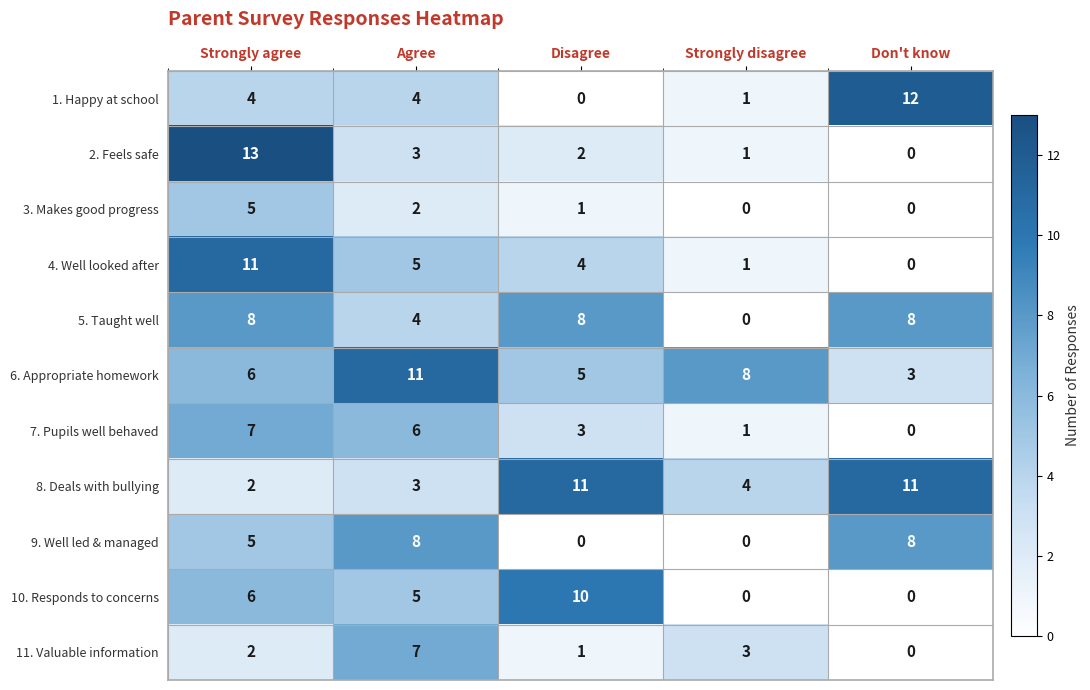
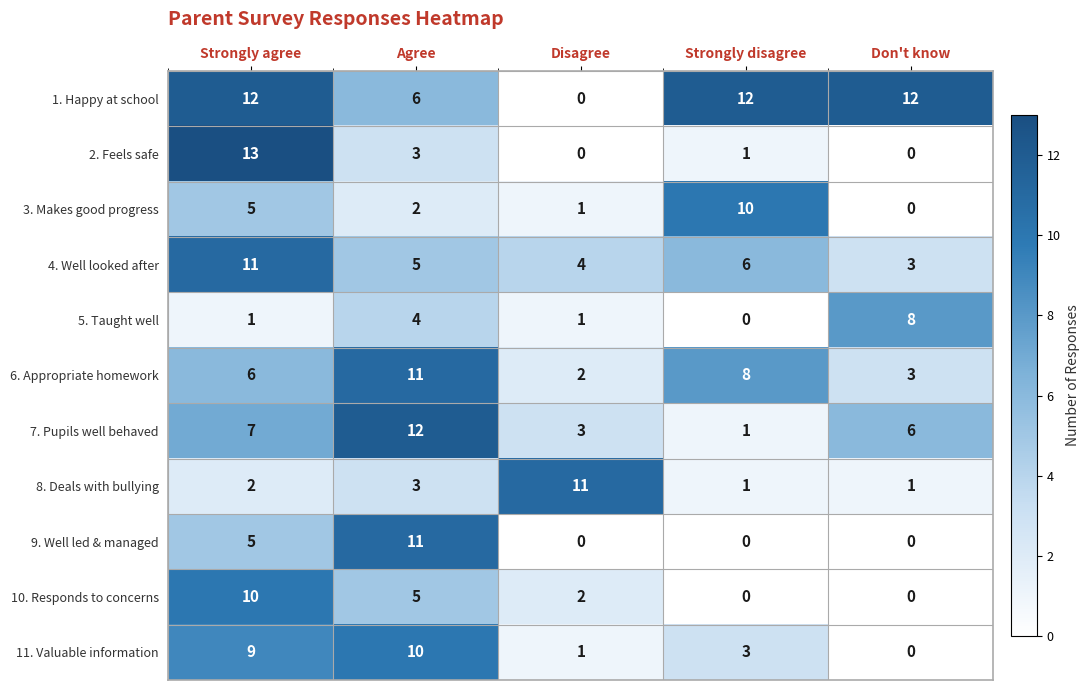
  {
    "1. Happy at school": {
-     "Strongly agree": 4,
-     "Agree": 4,
+     "Strongly agree": 12,
+     "Agree": 6,
      "Disagree": 0,
-     "Strongly disagree": 1,
+     "Strongly disagree": 12,
      "Don't know": 12
    },
    "2. Feels safe": {
      "Strongly agree": 13,
      "Agree": 3,
-     "Disagree": 2,
+     "Disagree": 0,
      "Strongly disagree": 1,
      "Don't know": 0
    },
    "3. Makes good progress": {
      "Strongly agree": 5,
      "Agree": 2,
      "Disagree": 1,
-     "Strongly disagree": 0,
+     "Strongly disagree": 10,
      "Don't know": 0
    },
    "4. Well looked after": {
      "Strongly agree": 11,
      "Agree": 5,
      "Disagree": 4,
-     "Strongly disagree": 1,
-     "Don't know": 0
+     "Strongly disagree": 6,
+     "Don't know": 3
    },
    "5. Taught well": {
-     "Strongly agree": 8,
+     "Strongly agree": 1,
      "Agree": 4,
-     "Disagree": 8,
+     "Disagree": 1,
      "Strongly disagree": 0,
      "Don't know": 8
    },
    "6. Appropriate homework": {
      "Strongly agree": 6,
      "Agree": 11,
-     "Disagree": 5,
+     "Disagree": 2,
      "Strongly disagree": 8,
      "Don't know": 3
    },
    "7. Pupils well behaved": {
      "Strongly agree": 7,
-     "Agree": 6,
+     "Agree": 12,
      "Disagree": 3,
      "Strongly disagree": 1,
-     "Don't know": 0
+     "Don't know": 6
    },
    "8. Deals with bullying": {
      "Strongly agree": 2,
      "Agree": 3,
      "Disagree": 11,
-     "Strongly disagree": 4,
-     "Don't know": 11
+     "Strongly disagree": 1,
+     "Don't know": 1
    },
    "9. Well led & managed": {
      "Strongly agree": 5,
-     "Agree": 8,
+     "Agree": 11,
      "Disagree": 0,
      "Strongly disagree": 0,
-     "Don't know": 8
+     "Don't know": 0
    },
    "10. Responds to concerns": {
-     "Strongly agree": 6,
+     "Strongly agree": 10,
      "Agree": 5,
-     "Disagree": 10,
+     "Disagree": 2,
      "Strongly disagree": 0,
      "Don't know": 0
    },
    "11. Valuable information": {
-     "Strongly agree": 2,
-     "Agree": 7,
+     "Strongly agree": 9,
+     "Agree": 10,
      "Disagree": 1,
      "Strongly disagree": 3,
      "Don't know": 0
    }
  }
